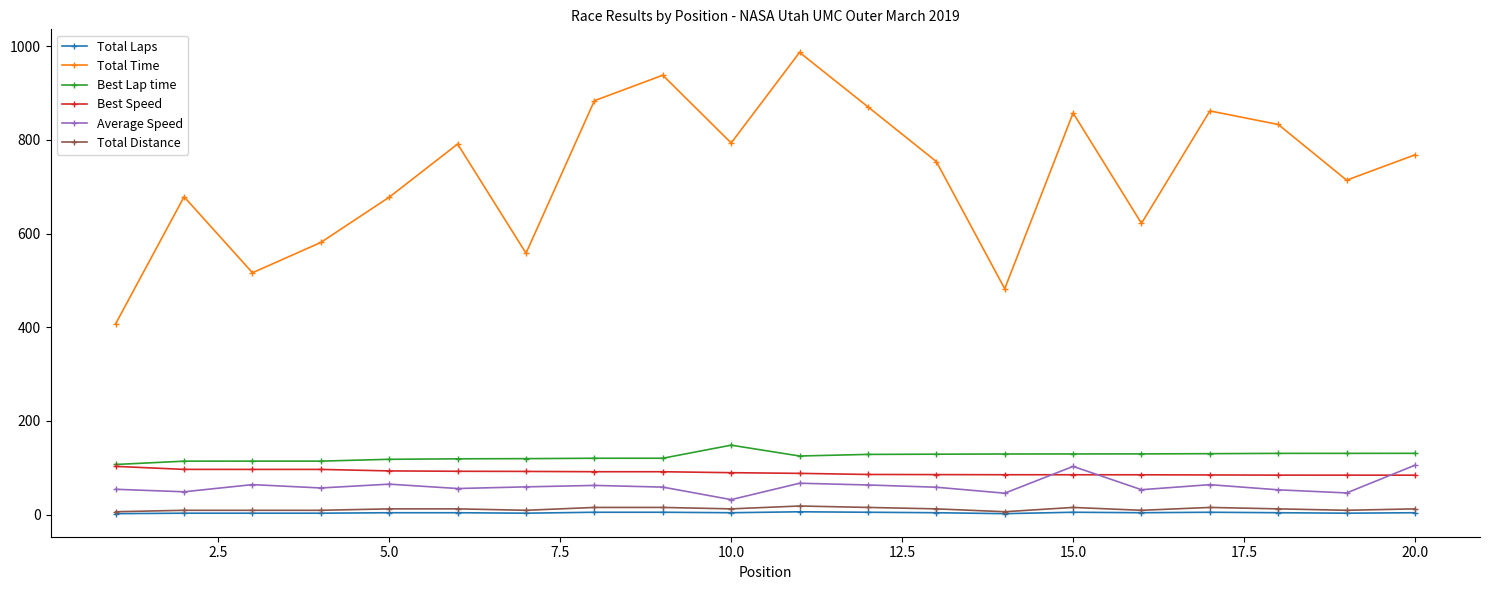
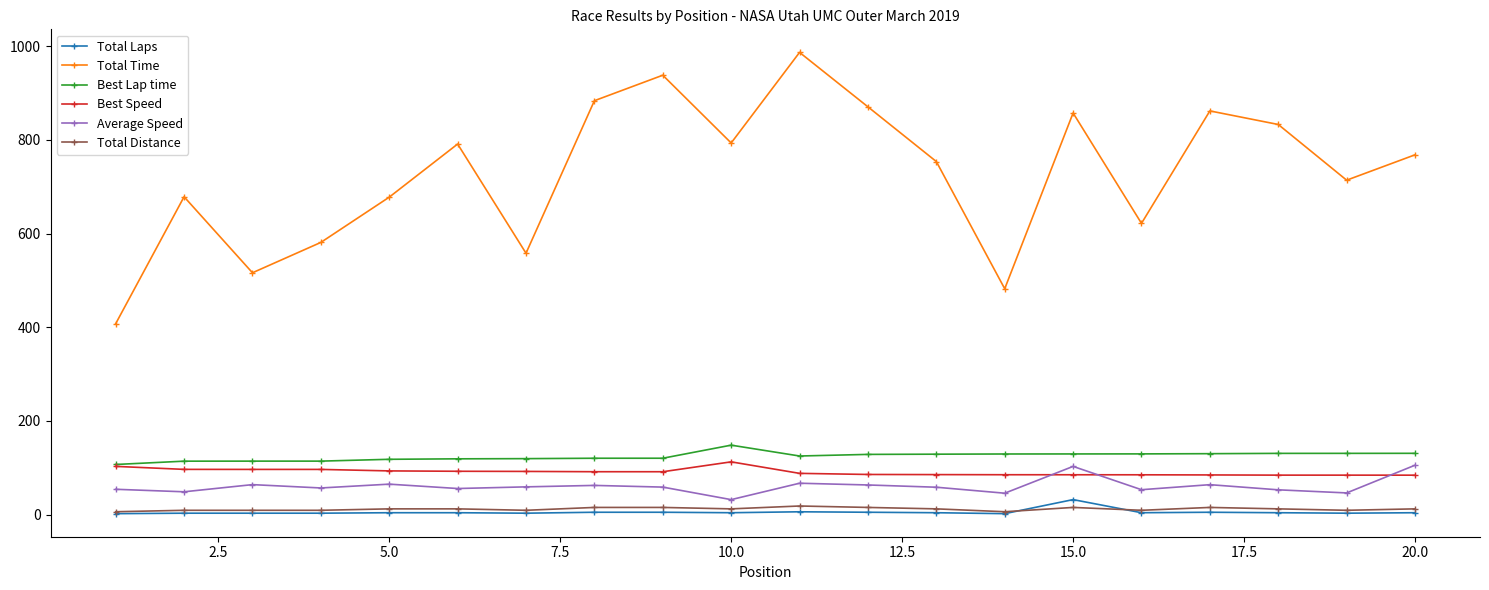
  {
    "Total Laps": {
      "5.0": 0,
      "10.0": 0,
-     "15.0": 10,
+     "15.0": 30,
      "20.0": 0
    },
    "Total Time": {
      "5.0": 680,
      "10.0": 790,
      "15.0": 860,
      "20.0": 770
    },
    "Best Lap time": {
      "5.0": 120,
      "10.0": 150,
      "15.0": 130,
      "20.0": 130
    },
    "Best Speed": {
      "5.0": 90,
-     "10.0": 90,
+     "10.0": 110,
      "15.0": 90,
      "20.0": 80
    },
    "Average Speed": {
      "5.0": 70,
      "10.0": 30,
      "15.0": 100,
      "20.0": 110
    },
    "Total Distance": {
      "5.0": 10,
      "10.0": 10,
      "15.0": 20,
      "20.0": 10
    }
  }
